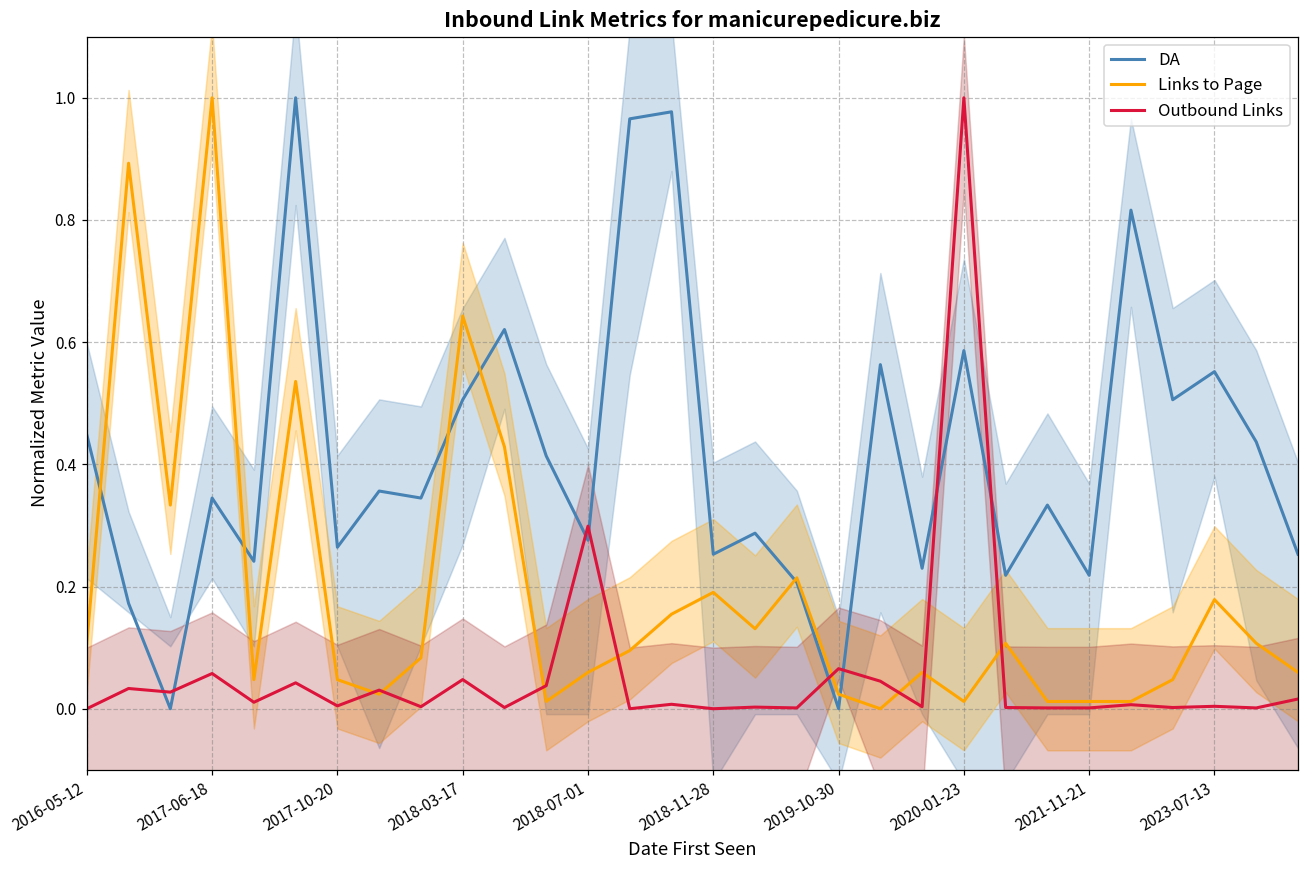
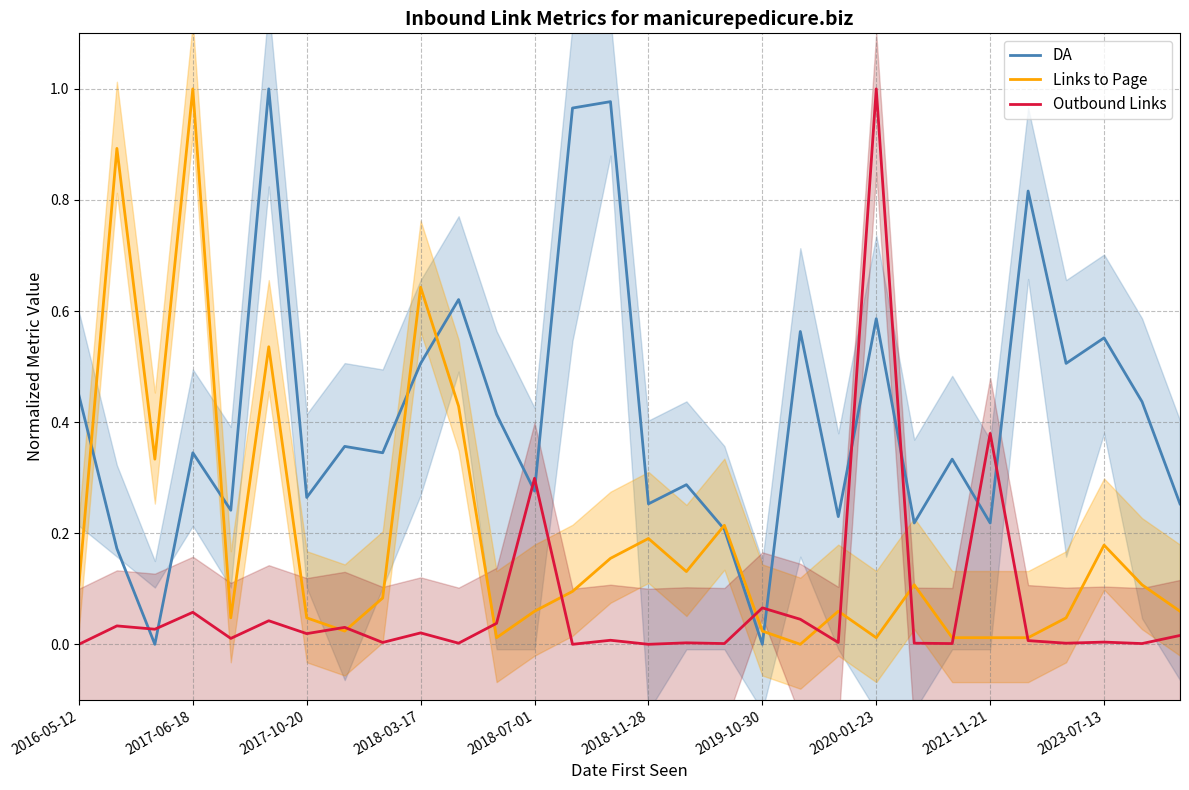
  {
    "Outbound Links": {
      "2016-05-12": 0.00,
      "2017-06-18": 0.06,
-     "2017-10-20": 0.00,
-     "2018-03-17": 0.05,
+     "2017-10-20": 0.02,
+     "2018-03-17": 0.02,
      "2018-07-01": 0.30,
      "2018-11-28": 0.00,
      "2019-10-30": 0.07,
      "2020-01-23": 1.00,
-     "2021-11-21": 0.00,
+     "2021-11-21": 0.38,
      "2023-07-13": 0.00
    }
  }
